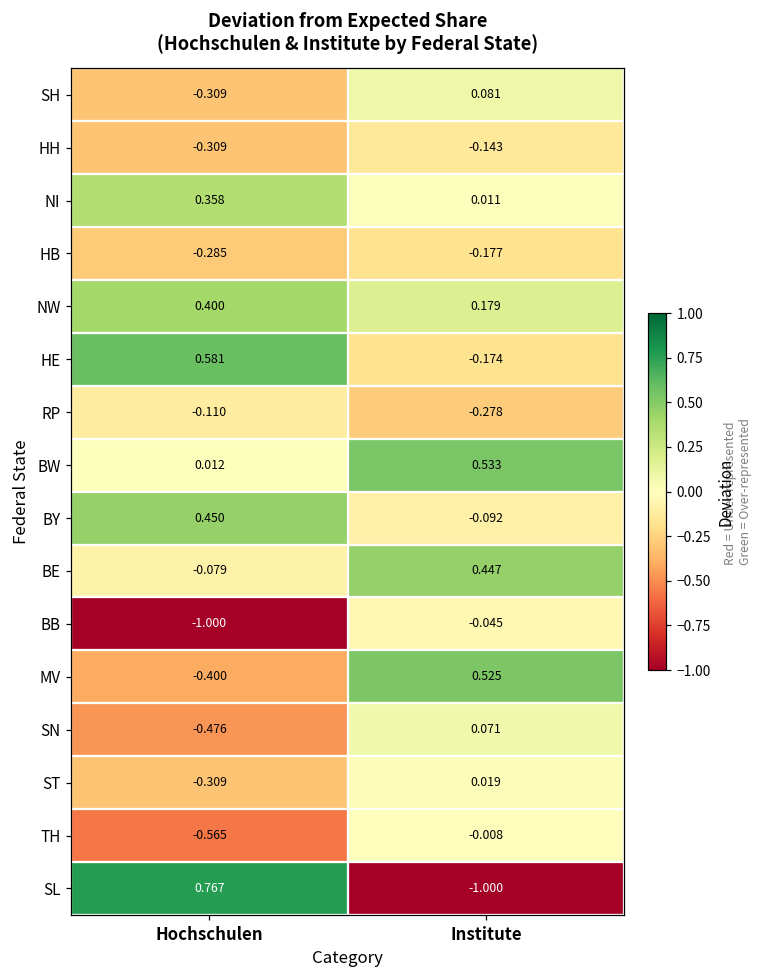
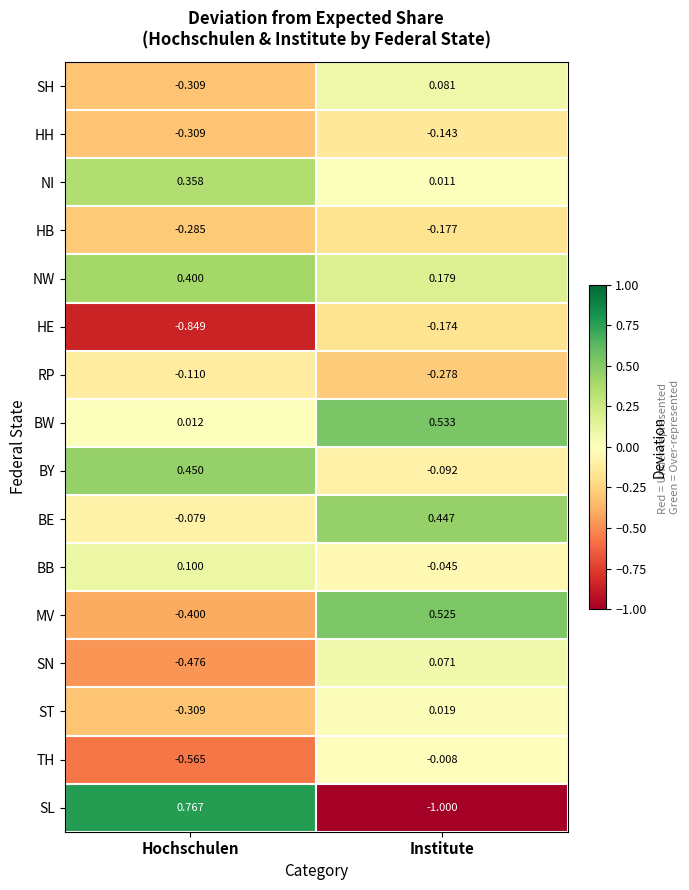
  {
    "SH": {
      "Hochschulen": -0.309,
      "Institute": 0.081
    },
    "HH": {
      "Hochschulen": -0.309,
      "Institute": -0.143
    },
    "NI": {
      "Hochschulen": 0.358,
      "Institute": 0.011
    },
    "HB": {
      "Hochschulen": -0.285,
      "Institute": -0.177
    },
    "NW": {
      "Hochschulen": 0.400,
      "Institute": 0.179
    },
    "HE": {
-     "Hochschulen": 0.581,
+     "Hochschulen": -0.849,
      "Institute": -0.174
    },
    "RP": {
      "Hochschulen": -0.110,
      "Institute": -0.278
    },
    "BW": {
      "Hochschulen": 0.012,
      "Institute": 0.533
    },
    "BY": {
      "Hochschulen": 0.450,
      "Institute": -0.092
    },
    "BE": {
      "Hochschulen": -0.079,
      "Institute": 0.447
    },
    "BB": {
-     "Hochschulen": -1.000,
+     "Hochschulen": 0.100,
      "Institute": -0.045
    },
    "MV": {
      "Hochschulen": -0.400,
      "Institute": 0.525
    },
    "SN": {
      "Hochschulen": -0.476,
      "Institute": 0.071
    },
    "ST": {
      "Hochschulen": -0.309,
      "Institute": 0.019
    },
    "TH": {
      "Hochschulen": -0.565,
      "Institute": -0.008
    },
    "SL": {
      "Hochschulen": 0.767,
      "Institute": -1.000
    }
  }
